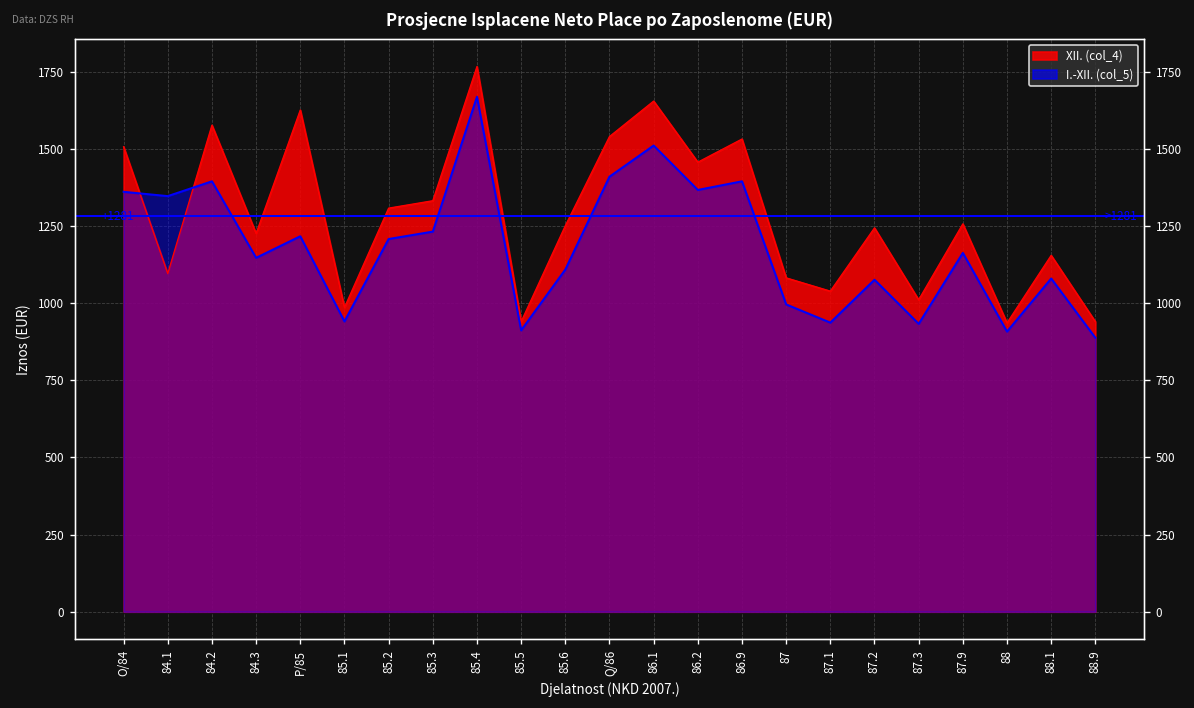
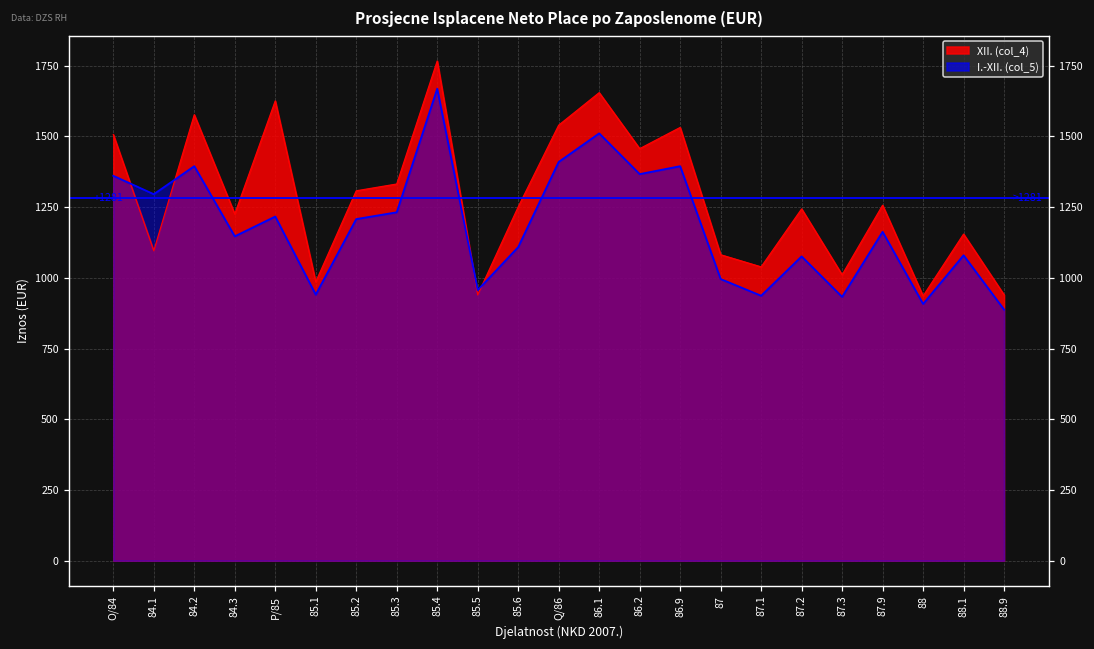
  {
    "XII. (col_4)": {
      "O/84": 1510,
      "84.1": 1100,
      "84.2": 1580,
      "84.3": 1230,
      "P/85": 1630,
      "85.1": 990,
      "85.2": 1310,
      "85.3": 1330,
      "85.4": 1770,
      "85.5": 940,
      "85.6": 1250,
      "Q/86": 1540,
      "86.1": 1660,
      "86.2": 1460,
      "86.9": 1530,
      "87": 1080,
      "87.1": 1040,
      "87.2": 1240,
      "87.3": 1010,
      "87.9": 1260,
      "88": 940,
      "88.1": 1160,
      "88.9": 940
    },
    "I.-XII. (col_5)": {
-     "84.1": 1350,
+     "84.1": 1300,
      "84.2": 1400,
      "84.3": 1150,
      "P/85": 1220,
      "85.1": 940,
      "85.2": 1210,
      "85.3": 1230,
      "85.4": 1670,
-     "85.5": 910,
+     "85.5": 960,
      "85.6": 1110,
      "Q/86": 1410,
      "86.1": 1510,
      "86.2": 1370,
      "86.9": 1400,
      "87": 1000,
      "87.1": 940,
      "87.2": 1080,
      "87.3": 930,
      "87.9": 1160,
      "88": 910,
      "88.1": 1080,
      "88.9": 890
    }
  }
